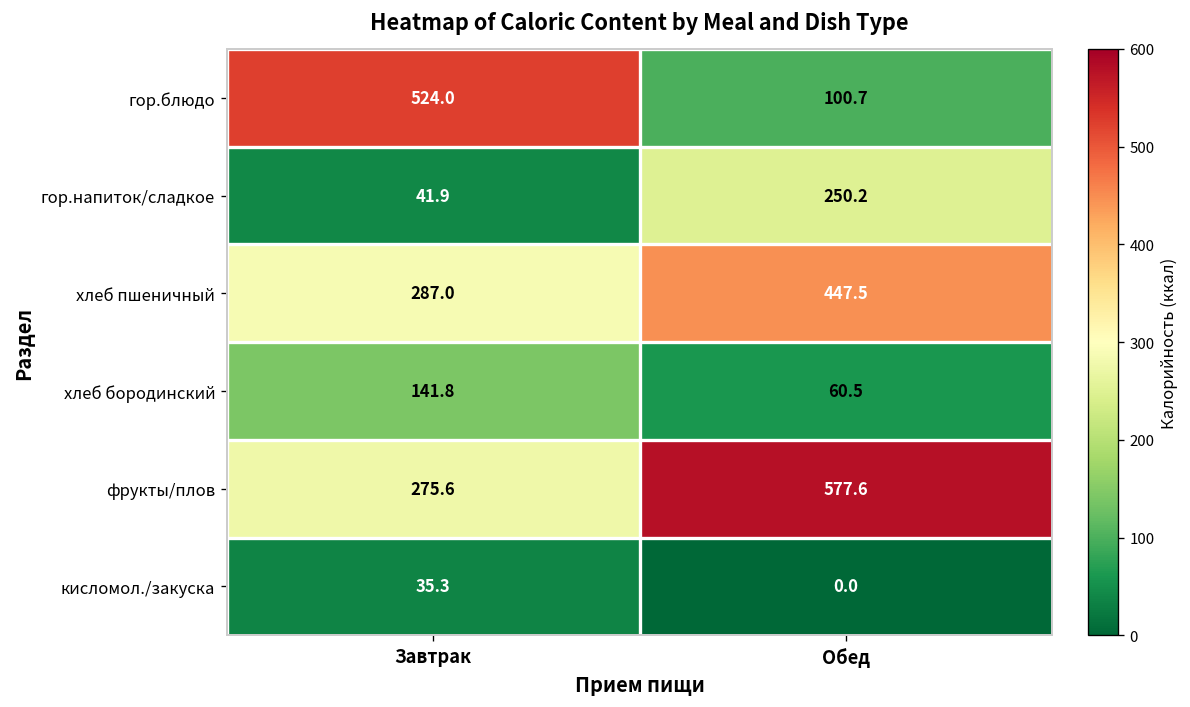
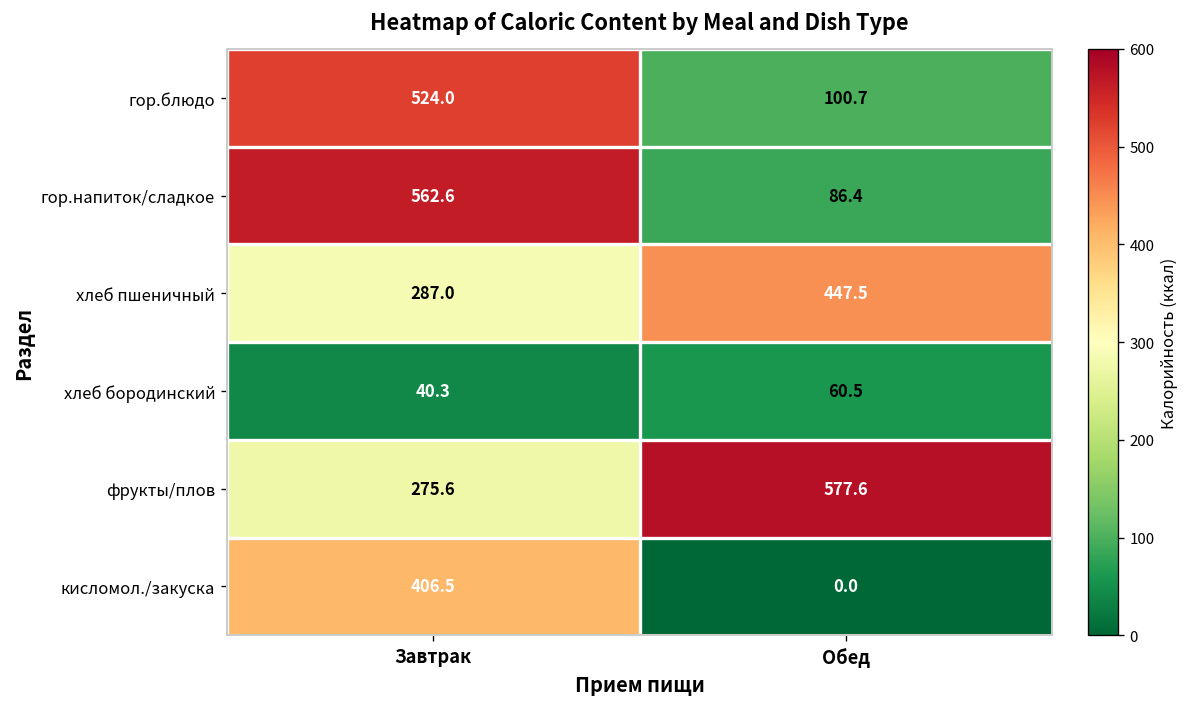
  {
    "гор.блюдо": {
      "Завтрак": 524.0,
      "Обед": 100.7
    },
    "гор.напиток/сладкое": {
-     "Завтрак": 41.9,
-     "Обед": 250.2
+     "Завтрак": 562.6,
+     "Обед": 86.4
    },
    "хлеб пшеничный": {
      "Завтрак": 287.0,
      "Обед": 447.5
    },
    "хлеб бородинский": {
-     "Завтрак": 141.8,
+     "Завтрак": 40.3,
      "Обед": 60.5
    },
    "фрукты/плов": {
      "Завтрак": 275.6,
      "Обед": 577.6
    },
    "кисломол./закуска": {
-     "Завтрак": 35.3,
+     "Завтрак": 406.5,
      "Обед": 0.0
    }
  }
